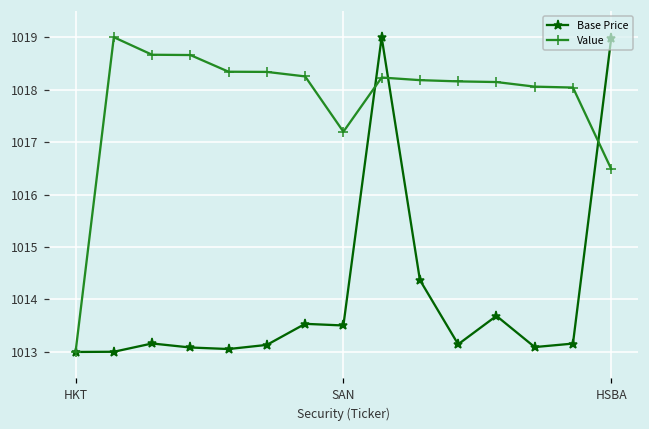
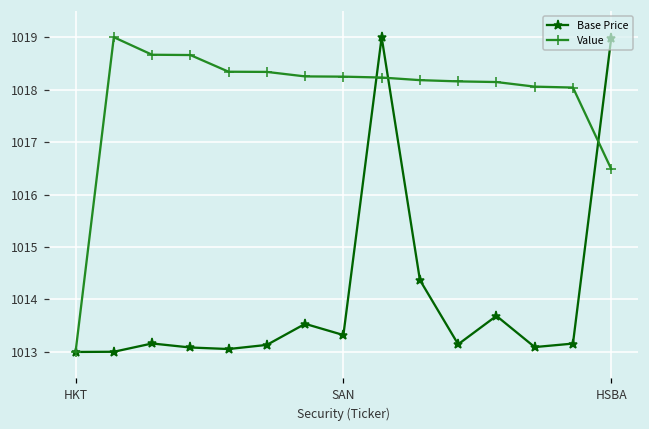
  {
    "Base Price": {
-     "SAN": 1013.5
+     "SAN": 1013.3
    },
    "Value": {
-     "SAN": 1017.2,
+     "SAN": 1018.2,
      "HSBA": 1016.5
    }
  }
